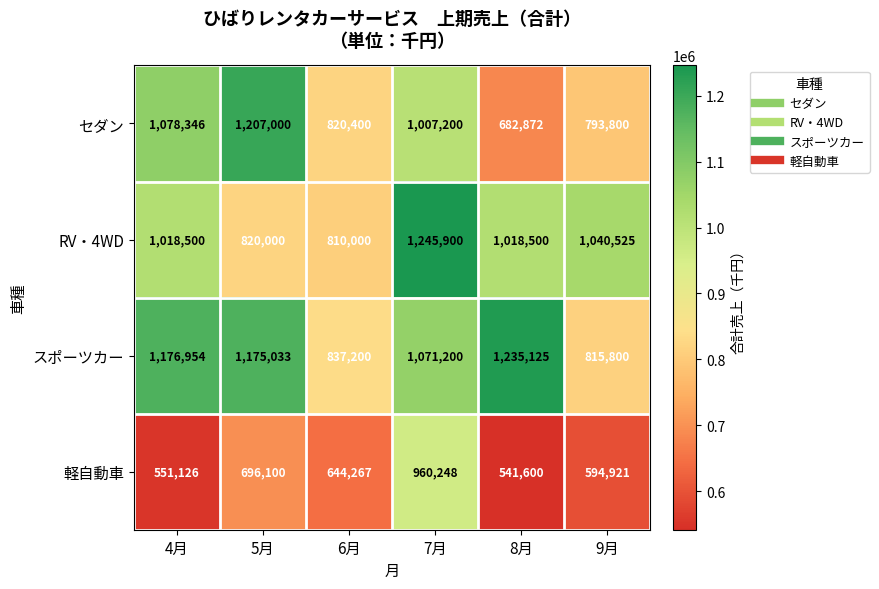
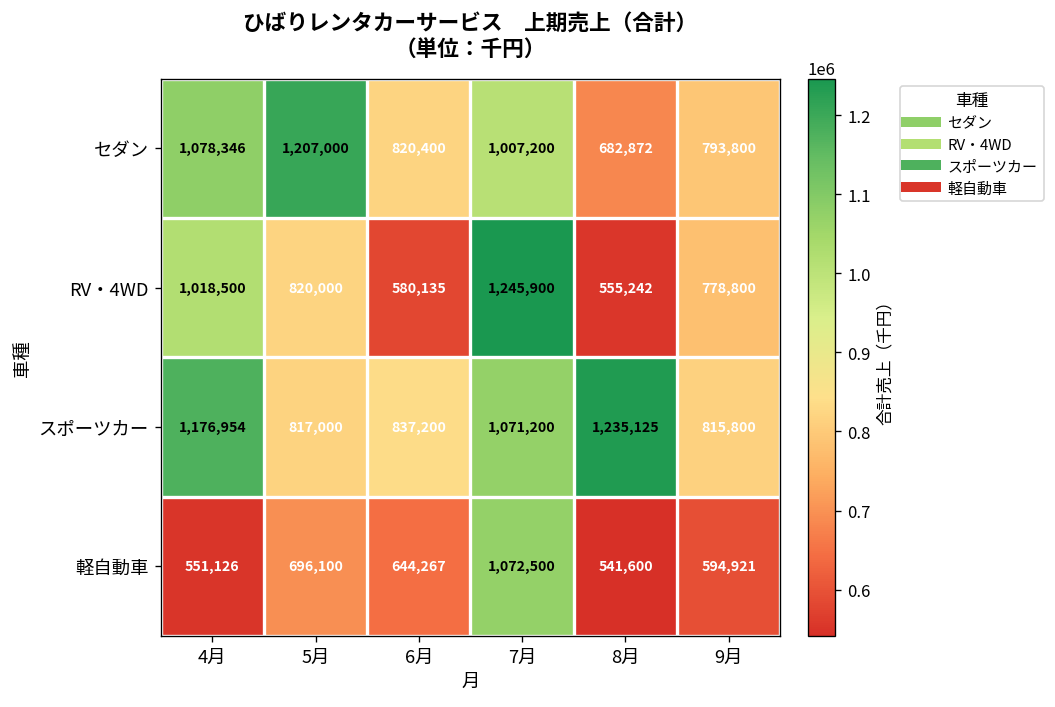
  {
    "セダン": {
      "4月": "1,078,346",
      "5月": "1,207,000",
      "6月": "820,400",
      "7月": "1,007,200",
      "8月": "682,872",
      "9月": "793,800"
    },
    "RV・4WD": {
      "4月": "1,018,500",
      "5月": "820,000",
-     "6月": "810,000",
+     "6月": "580,135",
      "7月": "1,245,900",
-     "8月": "1,018,500",
-     "9月": "1,040,525"
+     "8月": "555,242",
+     "9月": "778,800"
    },
    "スポーツカー": {
      "4月": "1,176,954",
-     "5月": "1,175,033",
+     "5月": "817,000",
      "6月": "837,200",
      "7月": "1,071,200",
      "8月": "1,235,125",
      "9月": "815,800"
    },
    "軽自動車": {
      "4月": "551,126",
      "5月": "696,100",
      "6月": "644,267",
-     "7月": "960,248",
+     "7月": "1,072,500",
      "8月": "541,600",
      "9月": "594,921"
    }
  }
